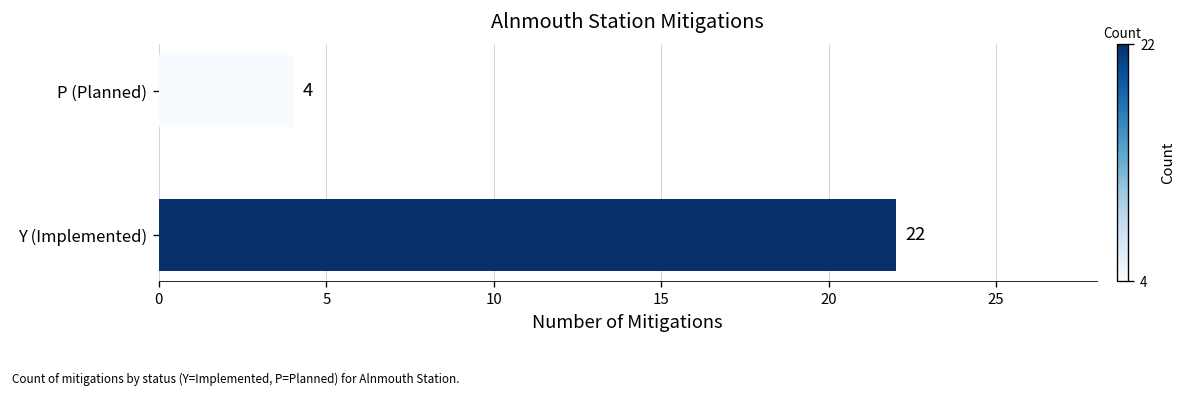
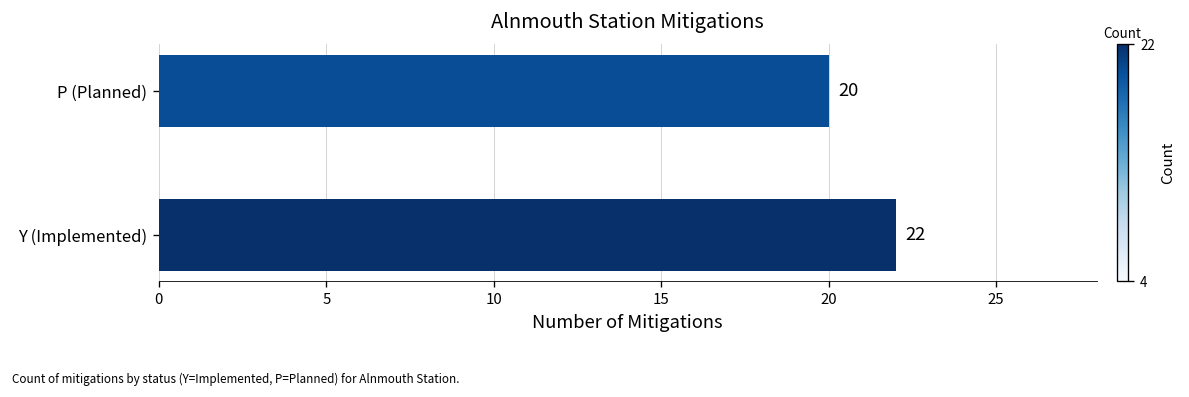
  {
-   "P (Planned)": 4,
+   "P (Planned)": 20,
    "Y (Implemented)": 22
  }
